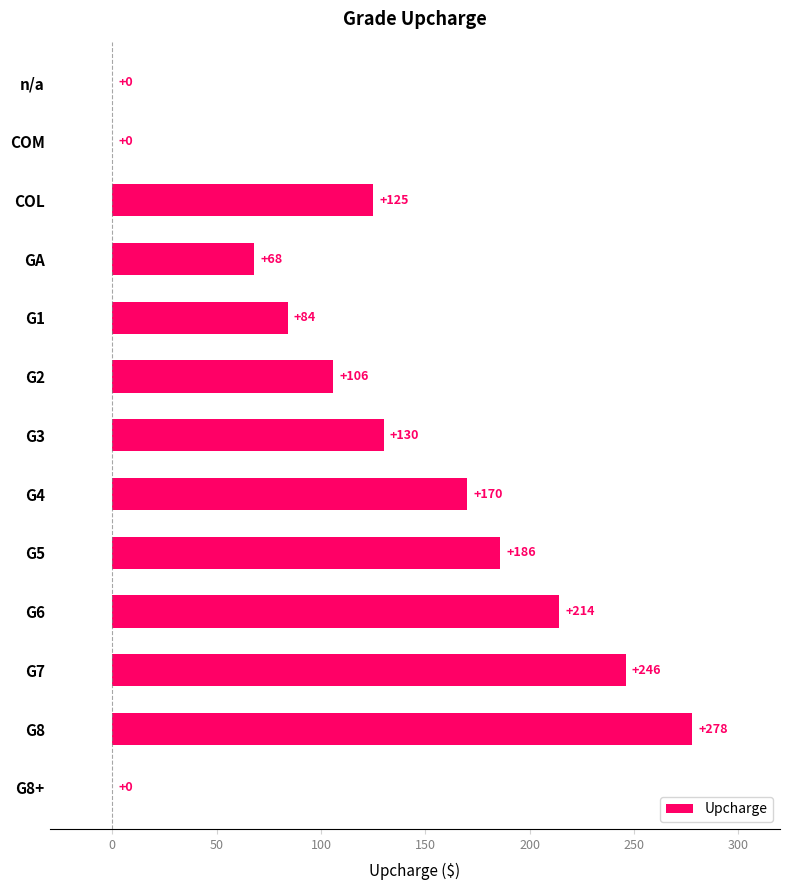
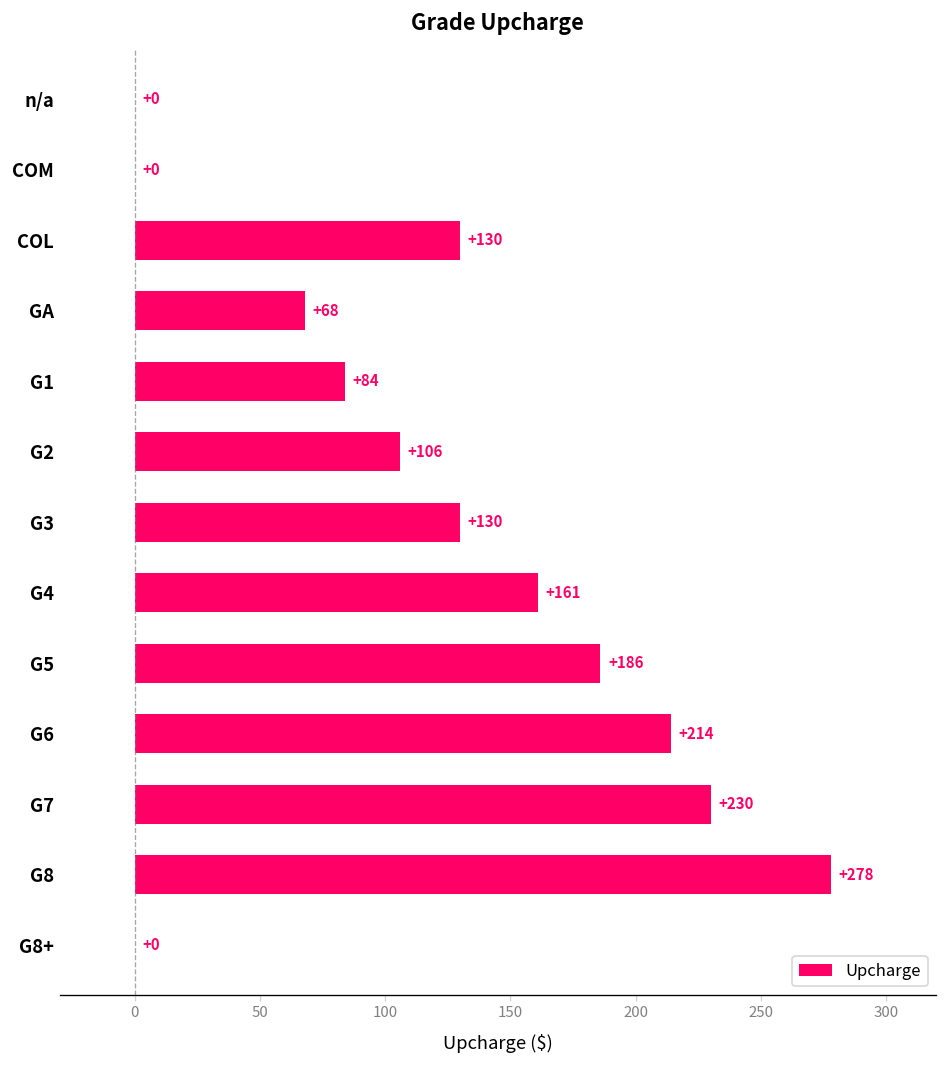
  {
    "n/a": "+0",
    "COM": "+0",
-   "COL": "+125",
+   "COL": "+130",
    "GA": "+68",
    "G1": "+84",
    "G2": "+106",
    "G3": "+130",
-   "G4": "+170",
+   "G4": "+161",
    "G5": "+186",
    "G6": "+214",
-   "G7": "+246",
+   "G7": "+230",
    "G8": "+278",
    "G8+": "+0"
  }
